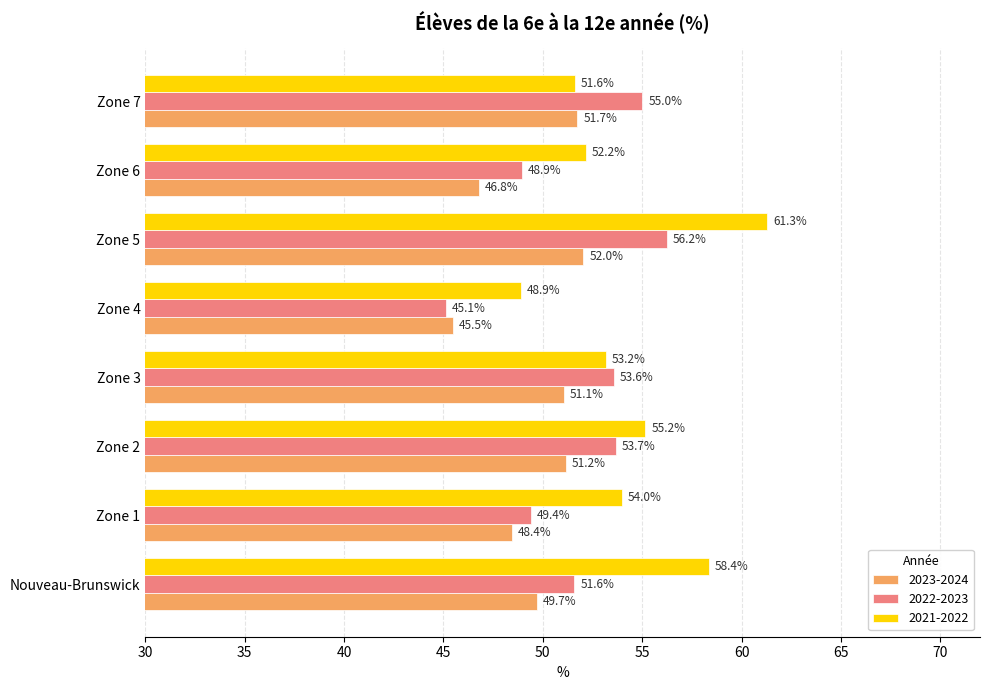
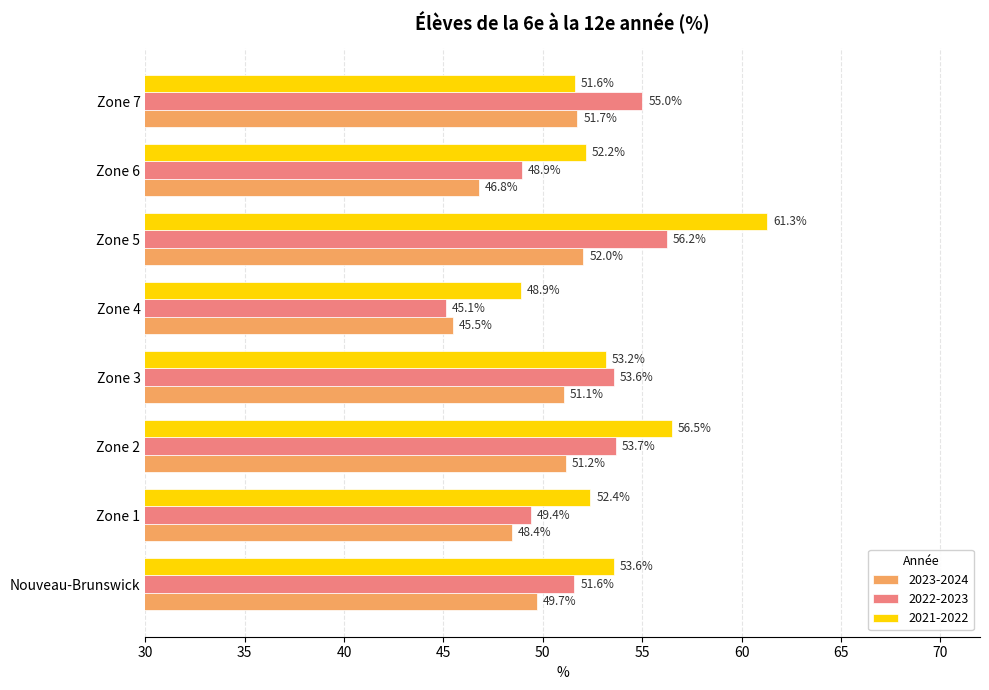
  {
    "2021-2022": {
      "Zone 7": "51.6%",
      "Zone 6": "52.2%",
      "Zone 5": "61.3%",
      "Zone 4": "48.9%",
      "Zone 3": "53.2%",
-     "Zone 2": "55.2%",
-     "Zone 1": "54.0%",
-     "Nouveau-Brunswick": "58.4%"
+     "Zone 2": "56.5%",
+     "Zone 1": "52.4%",
+     "Nouveau-Brunswick": "53.6%"
    }
  }
